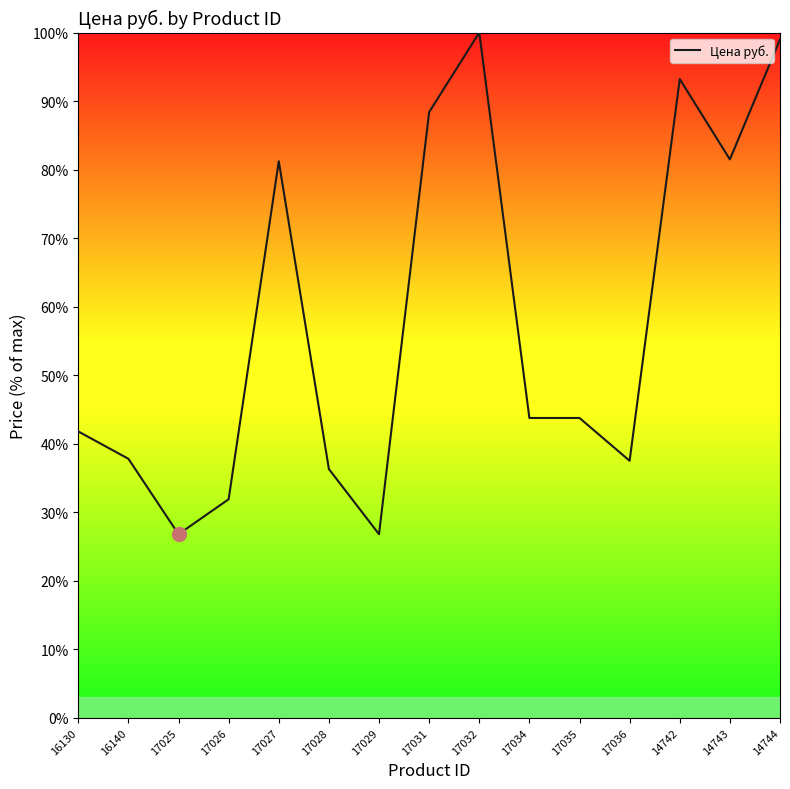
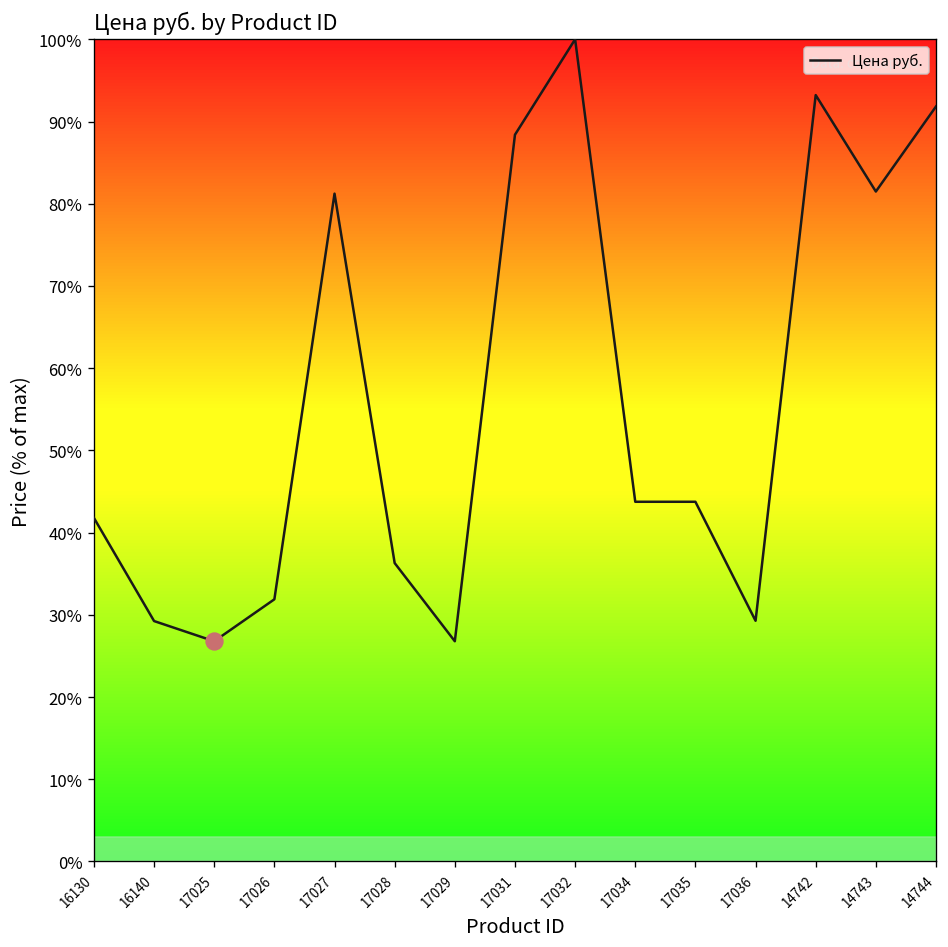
  {
    "Цена руб.": {
      "16130": "42%",
-     "16140": "38%",
+     "16140": "29%",
      "17026": "32%",
      "17027": "81%",
      "17028": "36%",
      "17029": "27%",
      "17031": "88%",
      "17032": "100%",
      "17034": "44%",
      "17035": "44%",
-     "17036": "38%",
+     "17036": "29%",
      "14742": "93%",
      "14743": "81%",
-     "14744": "99%"
+     "14744": "92%"
    }
  }
